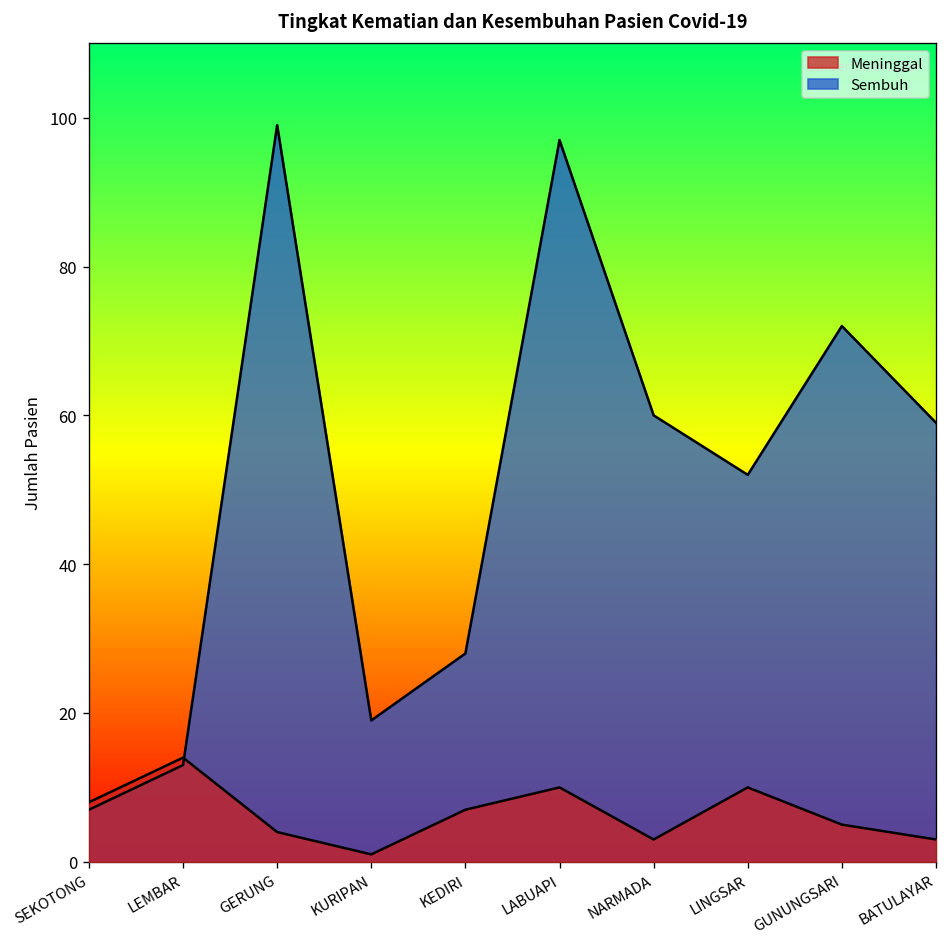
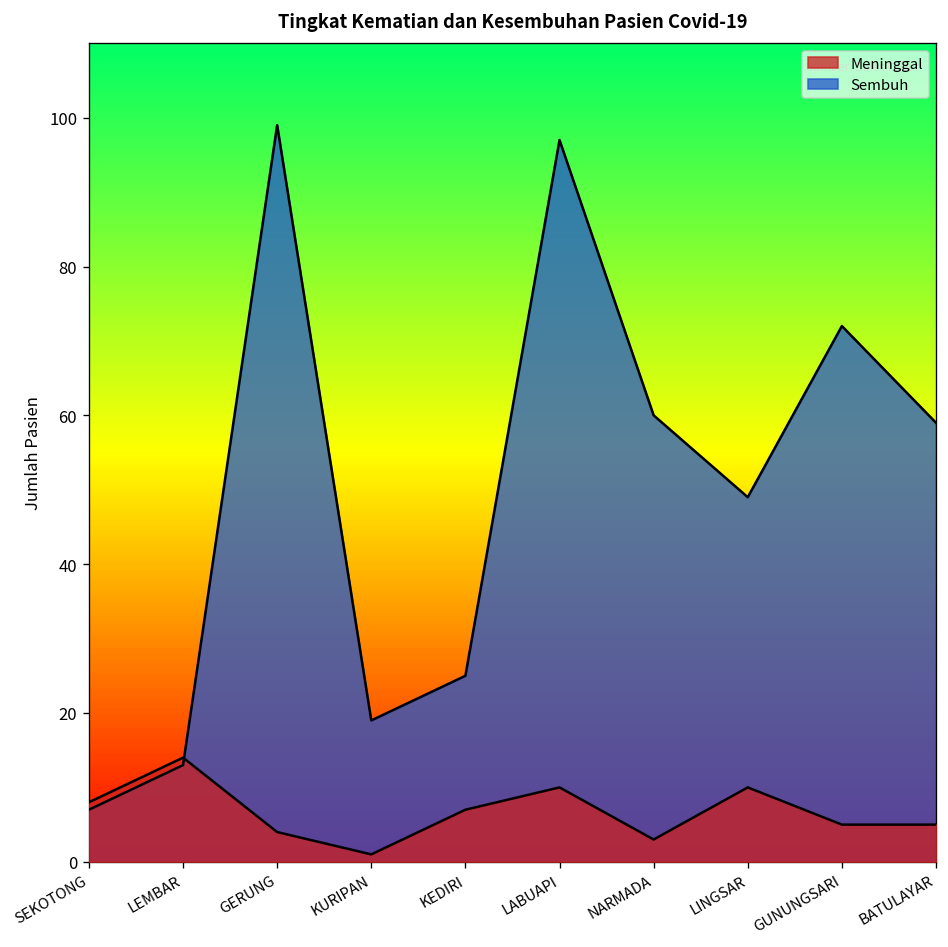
  {
    "Meninggal": {
      "SEKOTONG": 8,
      "LEMBAR": 14,
      "GERUNG": 4,
      "KURIPAN": 1,
      "KEDIRI": 7,
      "LABUAPI": 10,
      "NARMADA": 3,
      "LINGSAR": 10,
      "GUNUNGSARI": 5,
-     "BATULAYAR": 3
+     "BATULAYAR": 5
    },
    "Sembuh": {
      "SEKOTONG": 7,
      "LEMBAR": 13,
      "GERUNG": 99,
      "KURIPAN": 19,
-     "KEDIRI": 28,
+     "KEDIRI": 25,
      "LABUAPI": 97,
      "NARMADA": 60,
-     "LINGSAR": 52,
+     "LINGSAR": 49,
      "GUNUNGSARI": 72,
      "BATULAYAR": 59
    }
  }
